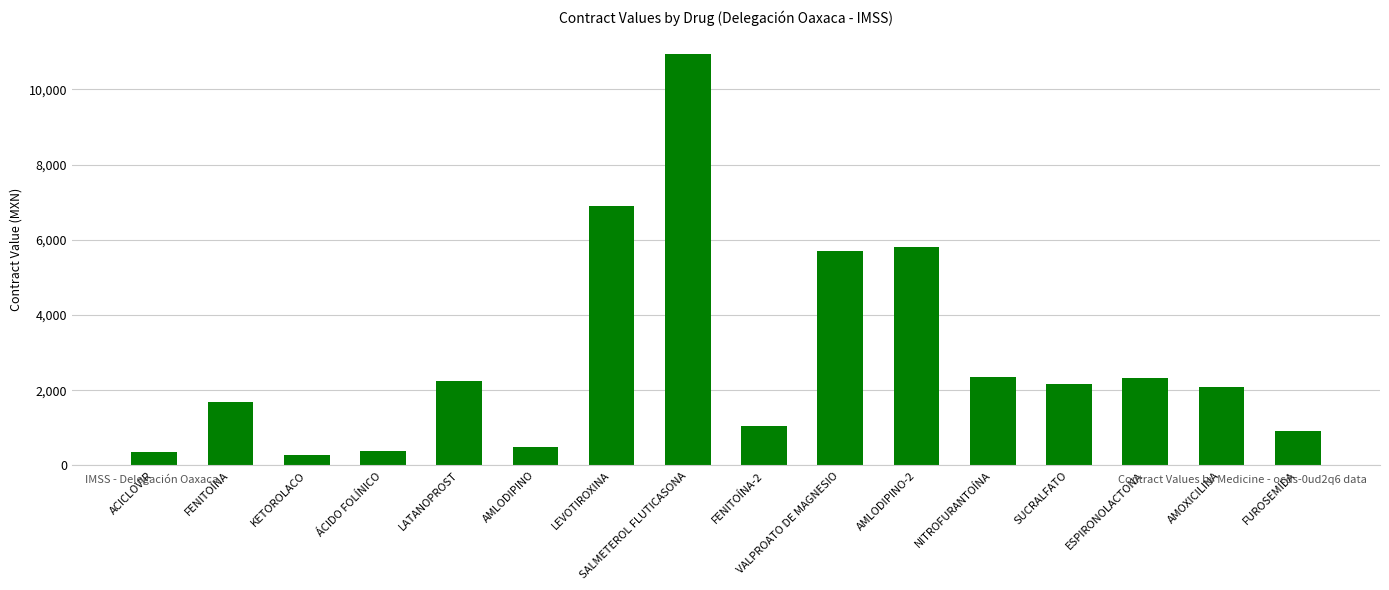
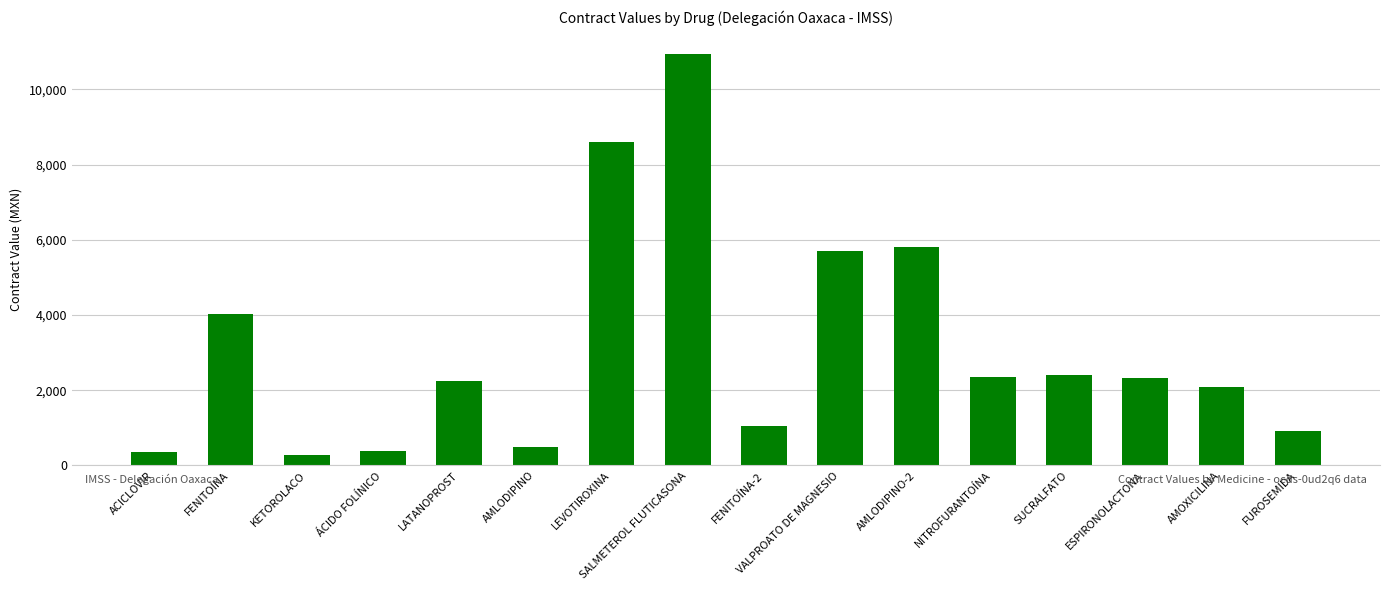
  {
    "ACICLOVIR": "400",
-   "FENITOÍNA": "1,700",
+   "FENITOÍNA": "4,000",
    "KETOROLACO": "300",
    "ÁCIDO FOLÍNICO": "400",
    "LATANOPROST": "2,200",
    "AMLODIPINO": "500",
-   "LEVOTIROXINA": "6,900",
+   "LEVOTIROXINA": "8,600",
    "SALMETEROL FLUTICASONA": "10,900",
    "FENITOÍNA-2": "1,000",
    "VALPROATO DE MAGNESIO": "5,700",
    "AMLODIPINO-2": "5,800",
    "NITROFURANTOÍNA": "2,400",
-   "SUCRALFATO": "2,200",
+   "SUCRALFATO": "2,400",
    "ESPIRONOLACTONA": "2,300",
    "AMOXICILINA": "2,100",
    "FUROSEMIDA": "900"
  }
